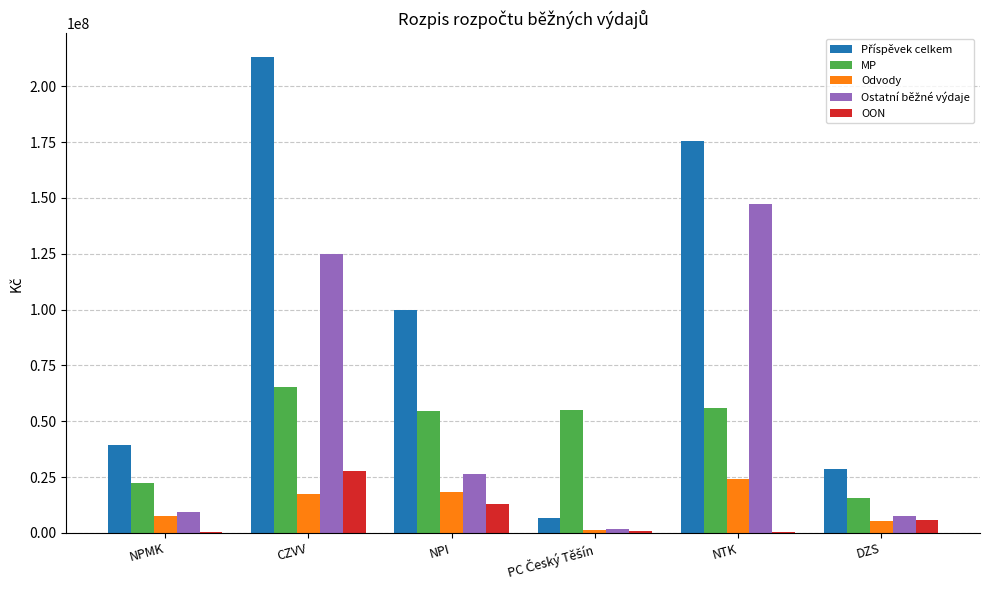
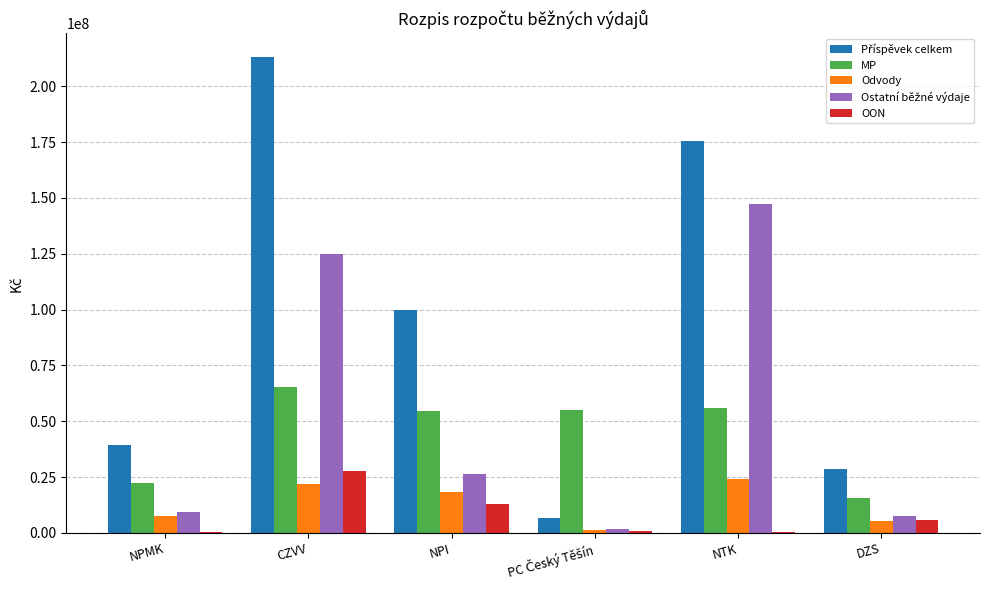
  {
    "Příspěvek celkem": {
      "NPMK": 40000000,
      "CZVV": 213000000,
      "NPI": 100000000,
      "PC Český Těšín": 7000000,
      "NTK": 176000000,
      "DZS": 29000000
    },
    "MP": {
      "NPMK": 22000000,
      "CZVV": 65000000,
      "NPI": 54000000,
      "PC Český Těšín": 55000000,
      "NTK": 56000000,
      "DZS": 16000000
    },
    "Odvody": {
      "NPMK": 7000000,
-     "CZVV": 18000000,
+     "CZVV": 22000000,
      "NPI": 18000000,
      "PC Český Těšín": 1000000,
      "NTK": 24000000,
      "DZS": 5000000
    },
    "Ostatní běžné výdaje": {
      "NPMK": 9000000,
      "CZVV": 125000000,
      "NPI": 27000000,
      "PC Český Těšín": 2000000,
      "NTK": 147000000,
      "DZS": 7000000
    },
    "OON": {
      "CZVV": 28000000,
      "NPI": 13000000,
      "DZS": 6000000
    }
  }
